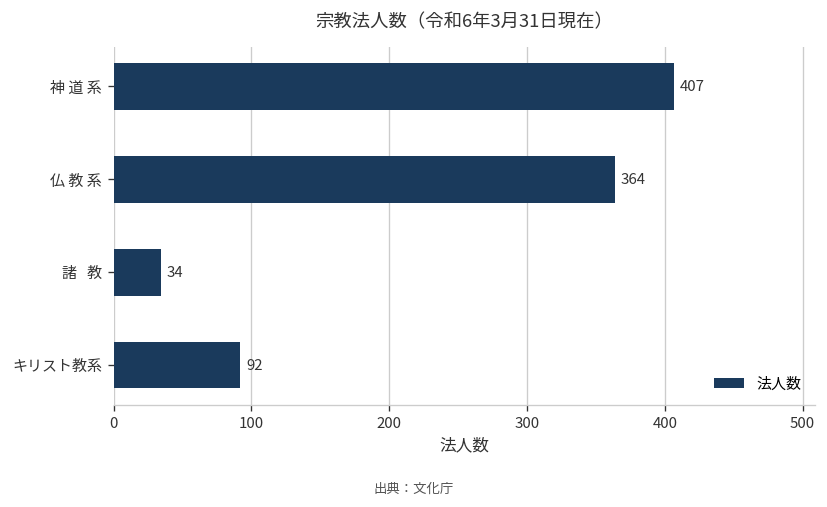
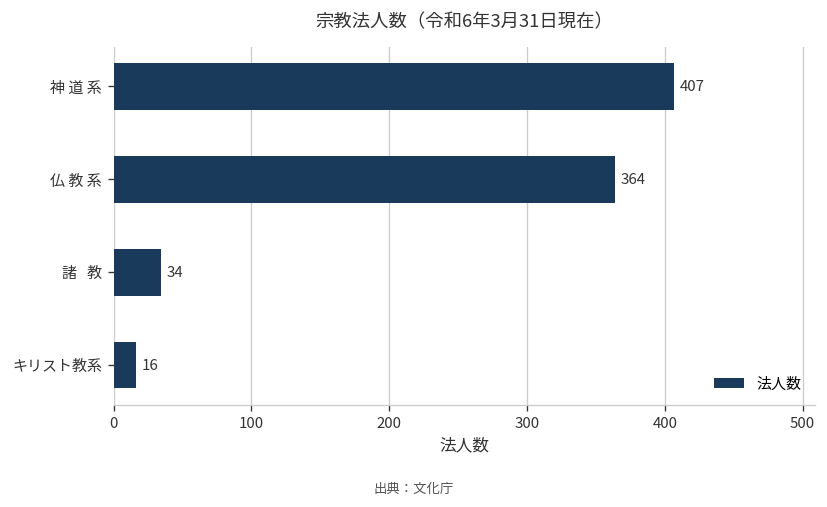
  {
    "神 道 系": 407,
    "仏 教 系": 364,
    "諸 教": 34,
-   "キリスト教系": 92
+   "キリスト教系": 16
  }
